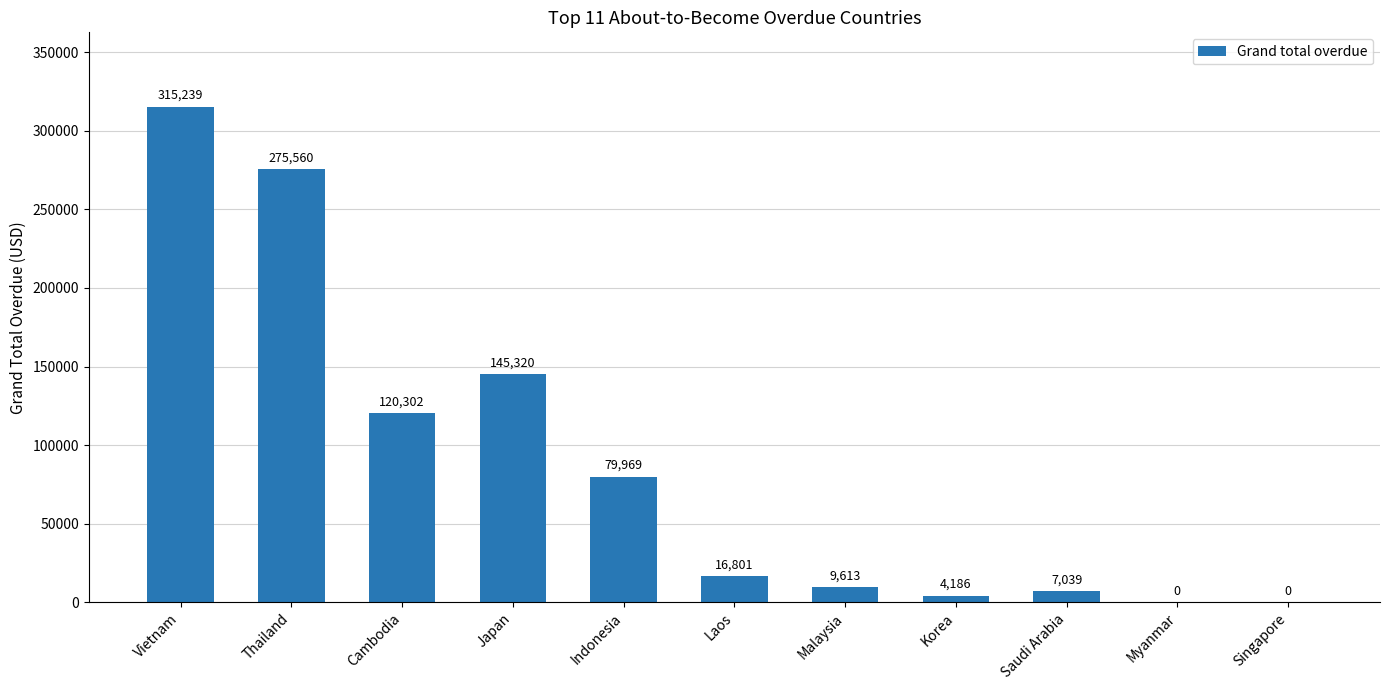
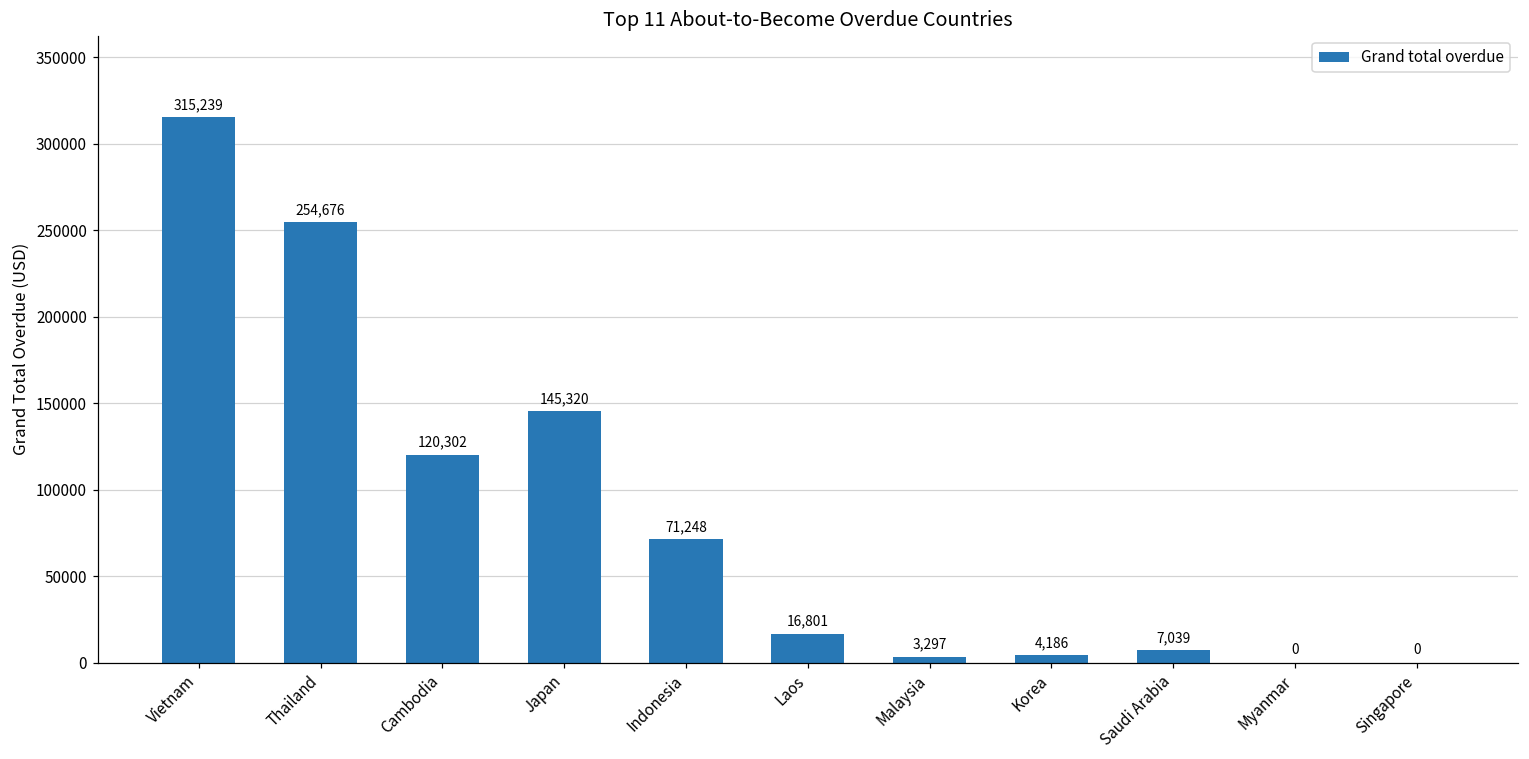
  {
    "Vietnam": "315,239",
-   "Thailand": "275,560",
+   "Thailand": "254,676",
    "Cambodia": "120,302",
    "Japan": "145,320",
-   "Indonesia": "79,969",
+   "Indonesia": "71,248",
    "Laos": "16,801",
-   "Malaysia": "9,613",
+   "Malaysia": "3,297",
    "Korea": "4,186",
    "Saudi Arabia": "7,039",
    "Myanmar": "0",
    "Singapore": "0"
  }
